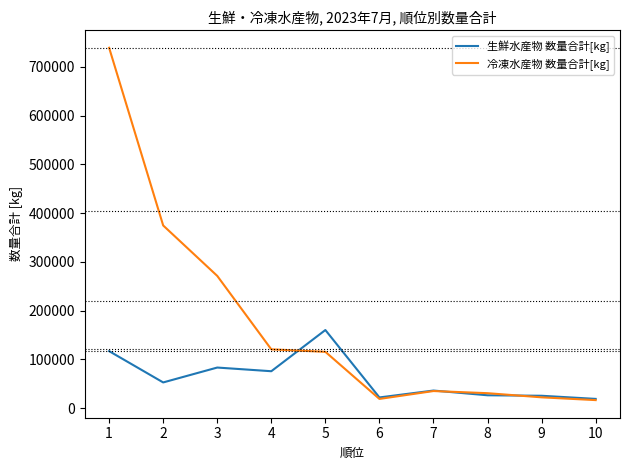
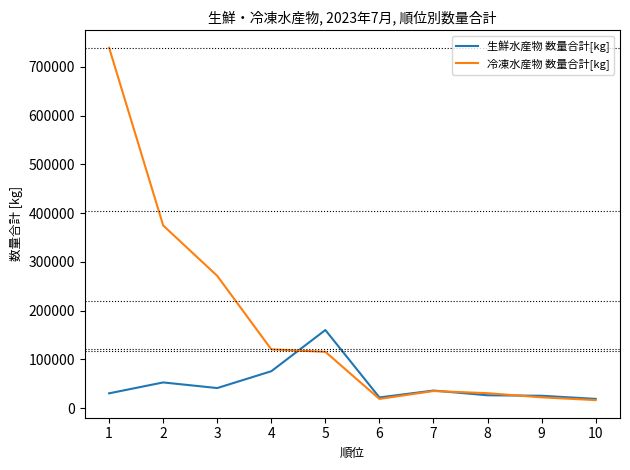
  {
    "生鮮水産物 数量合計[kg]": {
-     "1": 120000,
+     "1": 30000,
      "2": 50000,
-     "3": 80000,
+     "3": 40000,
      "4": 80000,
      "5": 160000
    },
    "冷凍水産物 数量合計[kg]": {
      "1": 740000,
      "2": 370000,
      "3": 270000,
      "4": 120000,
      "5": 120000
    }
  }
